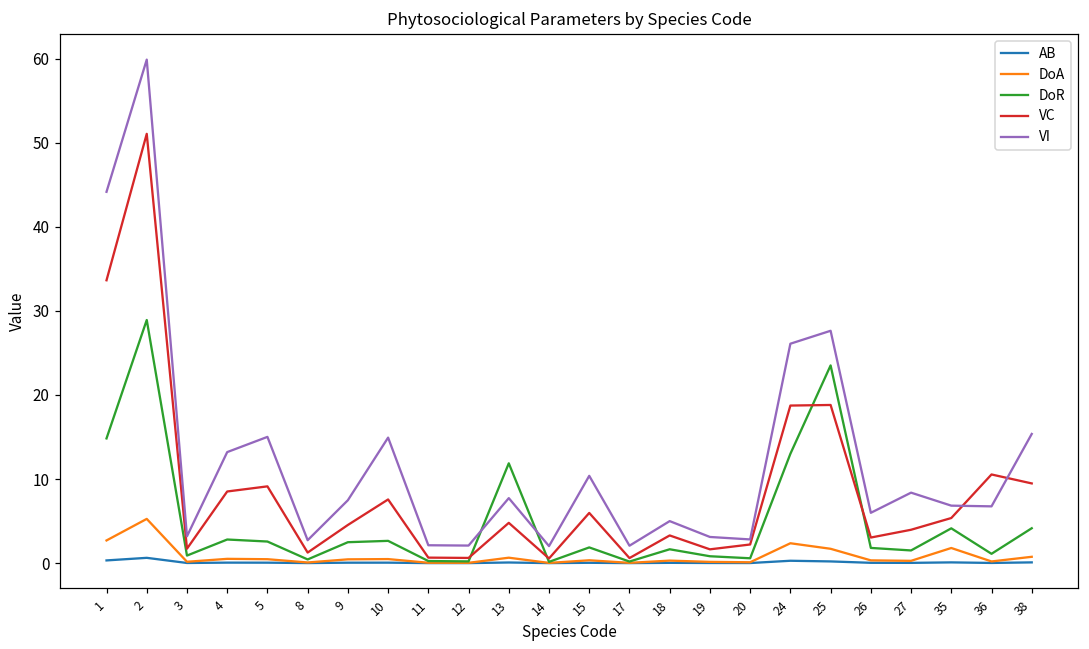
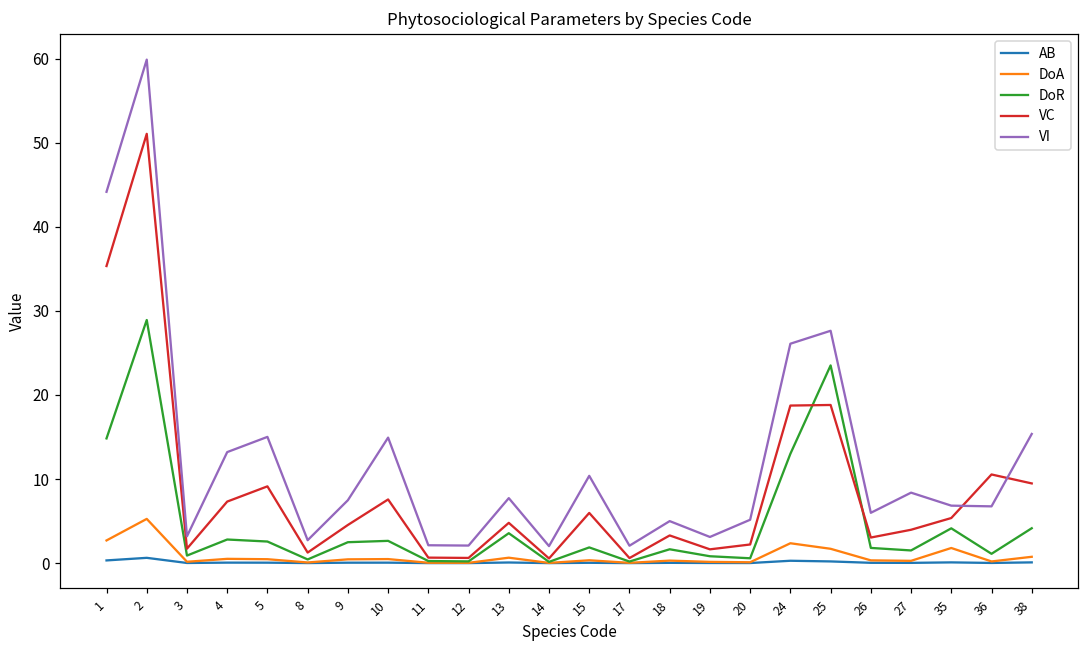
  {
    "AB": {
      "1": 0,
      "2": 1,
      "4": 0,
      "5": 0,
      "9": 0,
      "10": 0,
      "13": 0,
      "24": 0,
      "25": 0,
      "35": 0,
      "38": 0
    },
    "DoA": {
      "1": 3,
      "2": 5,
      "4": 1,
      "5": 0,
      "9": 0,
      "10": 0,
      "13": 1,
      "24": 2,
      "25": 2,
      "35": 2,
      "38": 1
    },
    "DoR": {
      "1": 15,
      "2": 29,
      "3": 1,
      "4": 3,
      "5": 3,
      "8": 0,
      "9": 2,
      "10": 3,
-     "13": 12,
+     "13": 4,
      "15": 2,
      "18": 2,
      "19": 1,
      "20": 1,
      "24": 13,
      "25": 24,
      "26": 2,
      "27": 2,
      "35": 4,
      "36": 1,
      "38": 4
    },
    "VC": {
-     "1": 34,
+     "1": 35,
      "2": 51,
      "3": 2,
-     "4": 9,
+     "4": 7,
      "5": 9,
      "8": 1,
      "9": 5,
      "10": 8,
      "11": 1,
      "12": 1,
      "13": 5,
      "14": 1,
      "15": 6,
      "17": 1,
      "18": 3,
      "19": 2,
      "20": 2,
      "24": 19,
      "25": 19,
      "26": 3,
      "27": 4,
      "35": 5,
      "36": 11,
      "38": 9
    },
    "VI": {
      "1": 44,
      "2": 60,
      "3": 3,
      "4": 13,
      "5": 15,
      "8": 3,
      "9": 7,
      "10": 15,
      "11": 2,
      "12": 2,
      "13": 8,
      "14": 2,
      "15": 10,
      "17": 2,
      "18": 5,
      "19": 3,
-     "20": 3,
+     "20": 5,
      "24": 26,
      "25": 28,
      "26": 6,
      "27": 8,
      "35": 7,
      "36": 7,
      "38": 15
    }
  }
